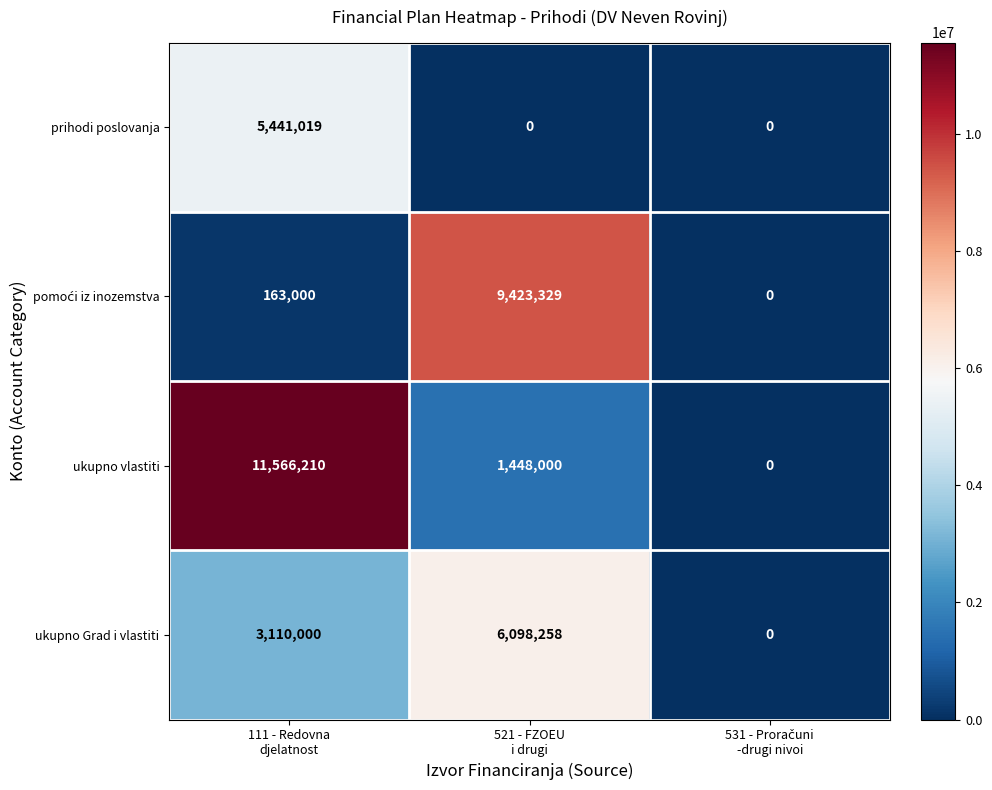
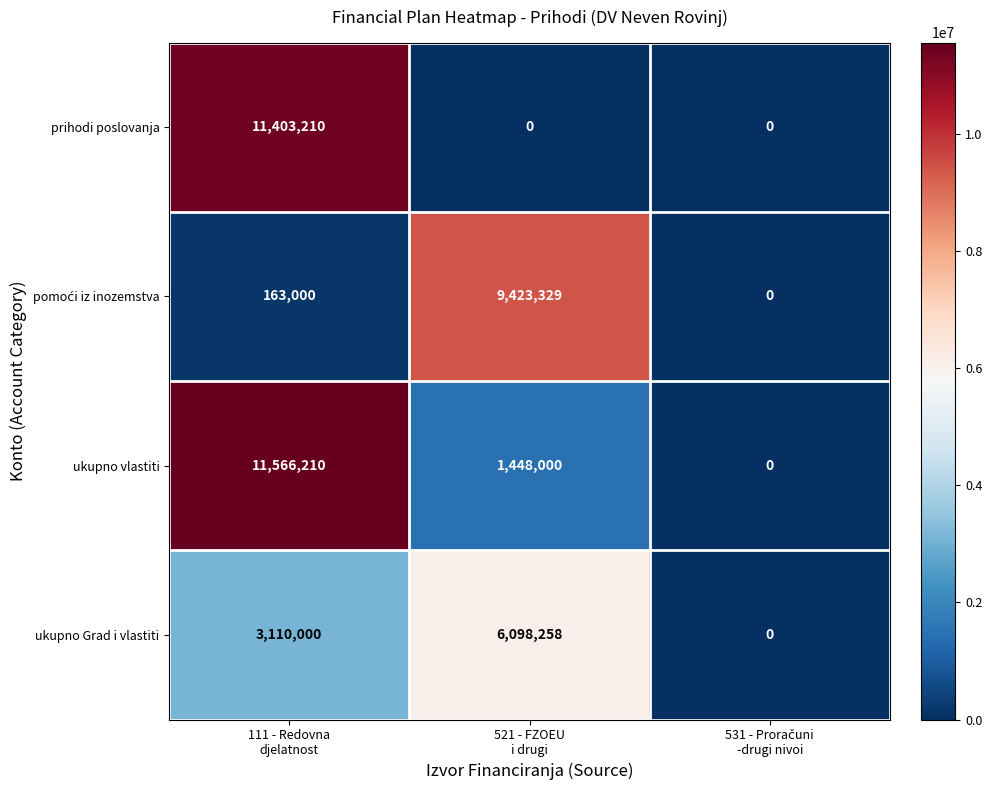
  {
    "prihodi poslovanja": {
-     "111 - Redovna djelatnost": "5,441,019",
+     "111 - Redovna djelatnost": "11,403,210",
      "521 - FZOEU i drugi": "0",
      "531 - Proračuni -drugi nivoi": "0"
    },
    "pomoći iz inozemstva": {
      "111 - Redovna djelatnost": "163,000",
      "521 - FZOEU i drugi": "9,423,329",
      "531 - Proračuni -drugi nivoi": "0"
    },
    "ukupno vlastiti": {
      "111 - Redovna djelatnost": "11,566,210",
      "521 - FZOEU i drugi": "1,448,000",
      "531 - Proračuni -drugi nivoi": "0"
    },
    "ukupno Grad i vlastiti": {
      "111 - Redovna djelatnost": "3,110,000",
      "521 - FZOEU i drugi": "6,098,258",
      "531 - Proračuni -drugi nivoi": "0"
    }
  }
